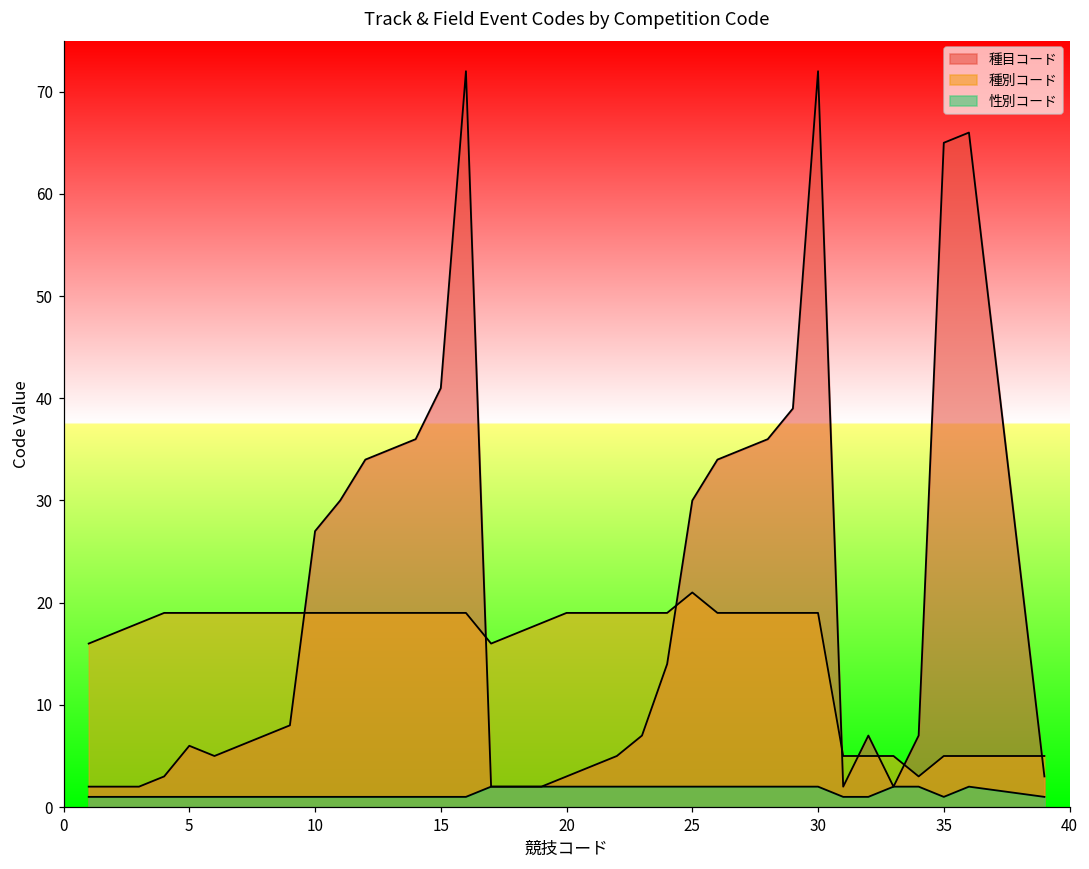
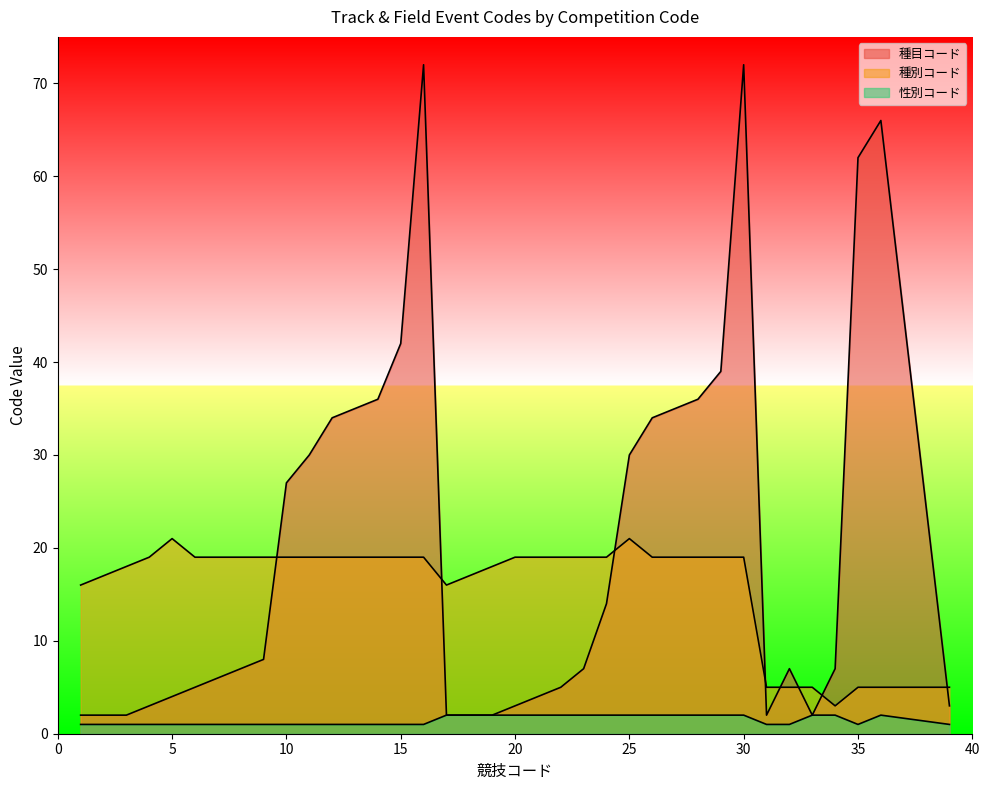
  {
    "種目コード": {
-     "5": 6,
+     "5": 4,
      "10": 27,
-     "15": 41,
+     "15": 42,
      "20": 3,
      "25": 30,
      "30": 72,
-     "35": 65
+     "35": 62
    },
    "種別コード": {
-     "5": 19,
+     "5": 21,
      "10": 19,
      "15": 19,
      "20": 19,
      "25": 21,
      "30": 19,
      "35": 5
    },
    "性別コード": {
      "5": 1,
      "10": 1,
      "15": 1,
      "20": 2,
      "25": 2,
      "30": 2,
      "35": 1
    }
  }
